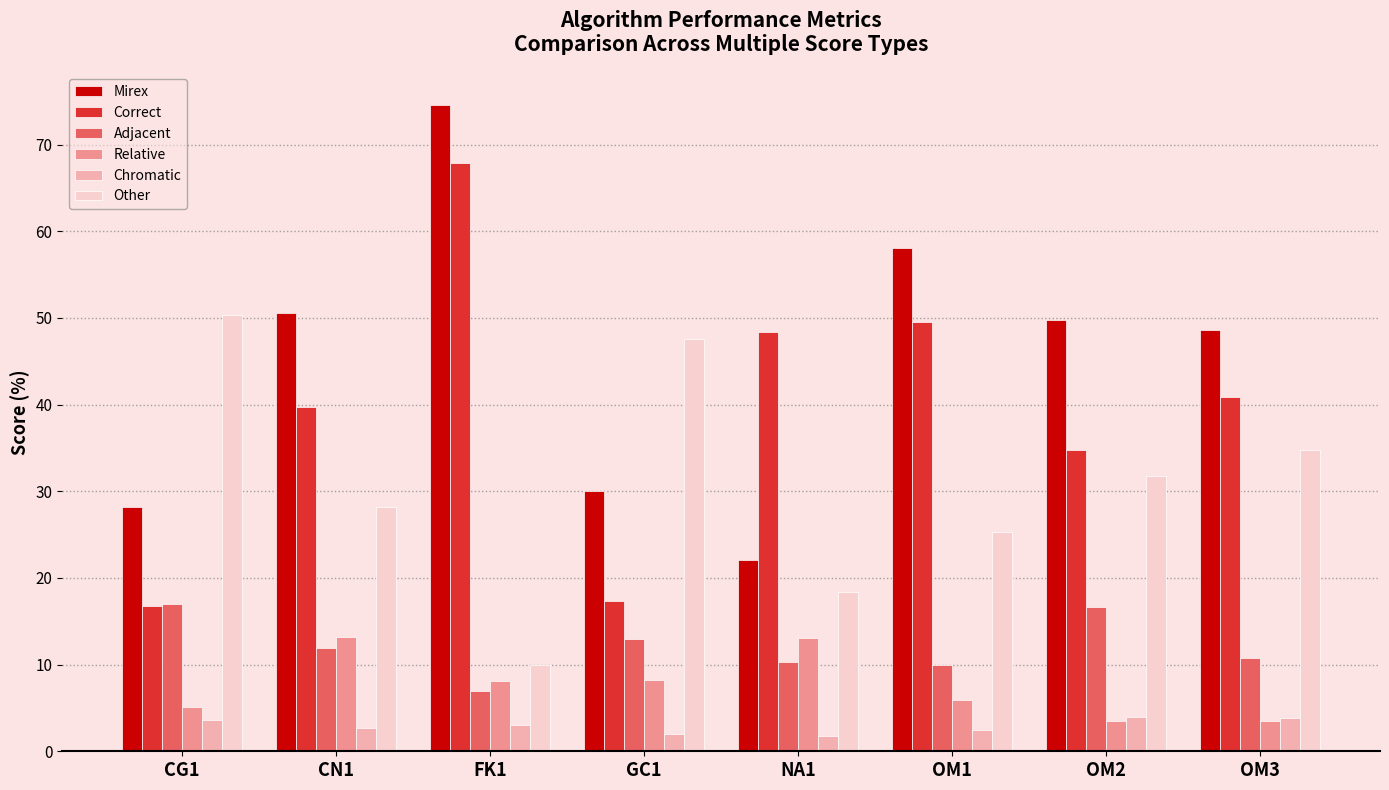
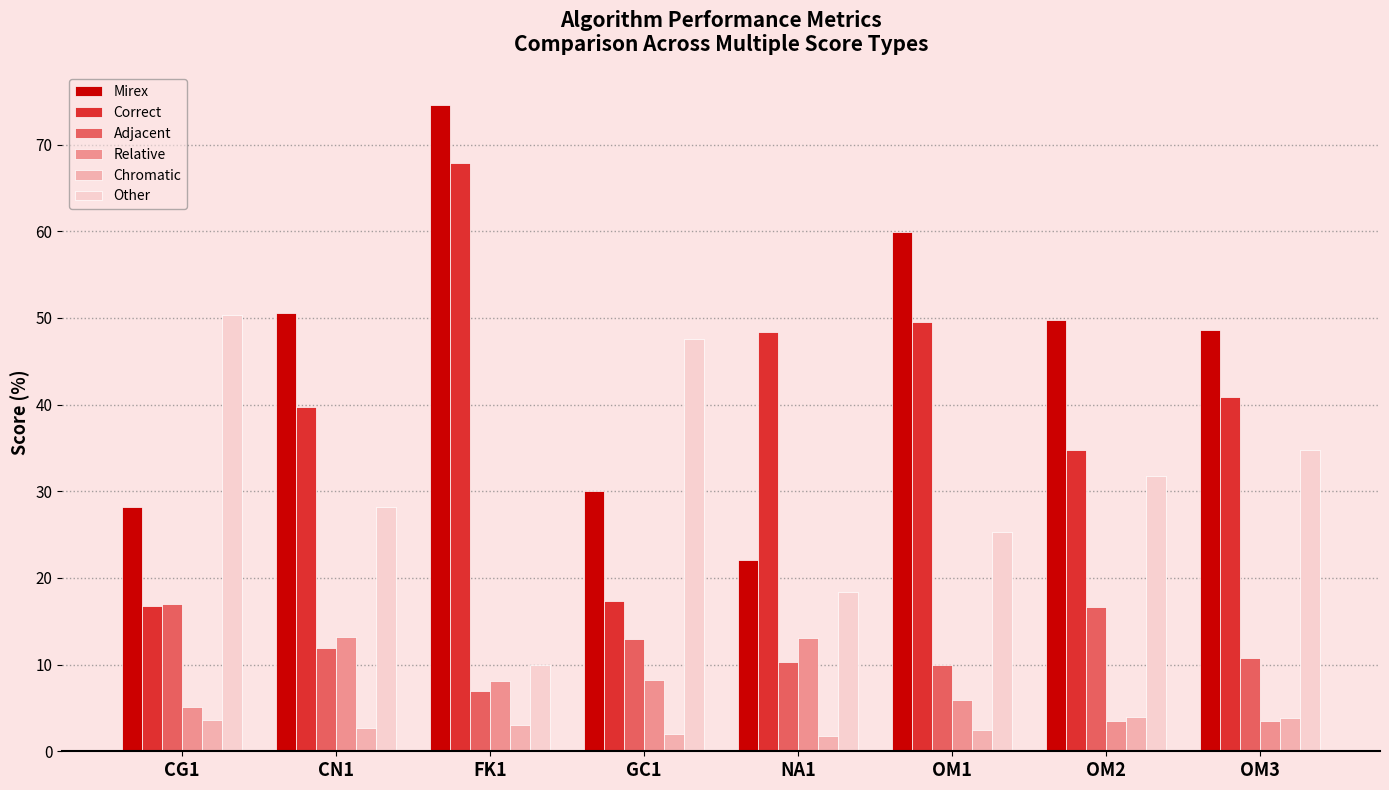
  {
    "Mirex": {
      "CG1": 28,
      "CN1": 51,
      "FK1": 75,
      "GC1": 30,
      "NA1": 22,
-     "OM1": 58,
+     "OM1": 60,
      "OM2": 50,
      "OM3": 49
    },
    "Correct": {
      "CG1": 17,
      "CN1": 40,
      "FK1": 68,
      "GC1": 17,
      "NA1": 48,
      "OM1": 50,
      "OM2": 35,
      "OM3": 41
    },
    "Adjacent": {
      "CG1": 17,
      "CN1": 12,
      "FK1": 7,
      "GC1": 13,
      "NA1": 10,
      "OM1": 10,
      "OM2": 17,
      "OM3": 11
    }
  }
